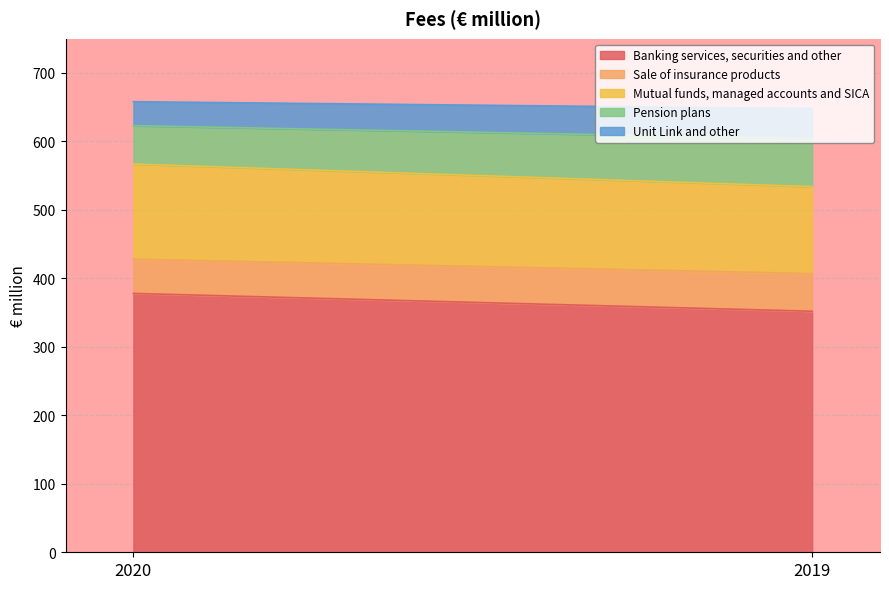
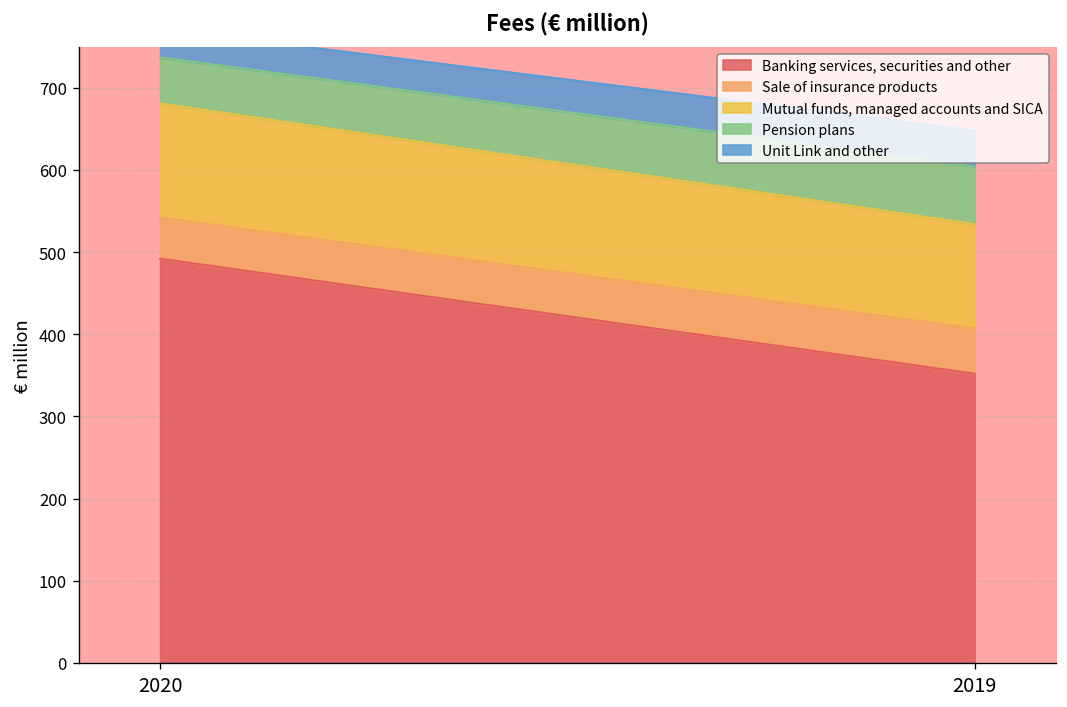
  {
    "Banking services, securities and other": {
-     "2020": 380,
+     "2020": 490,
      "2019": 350
    },
    "Pension plans": {
      "2020": 60
    }
  }
